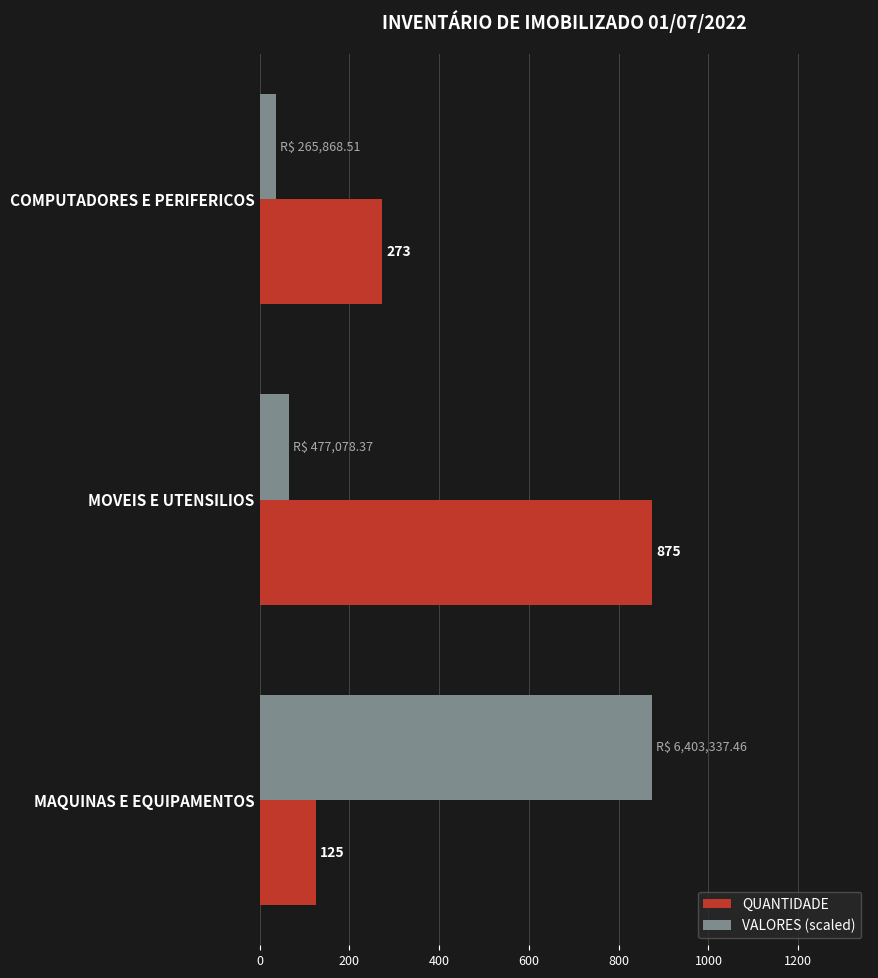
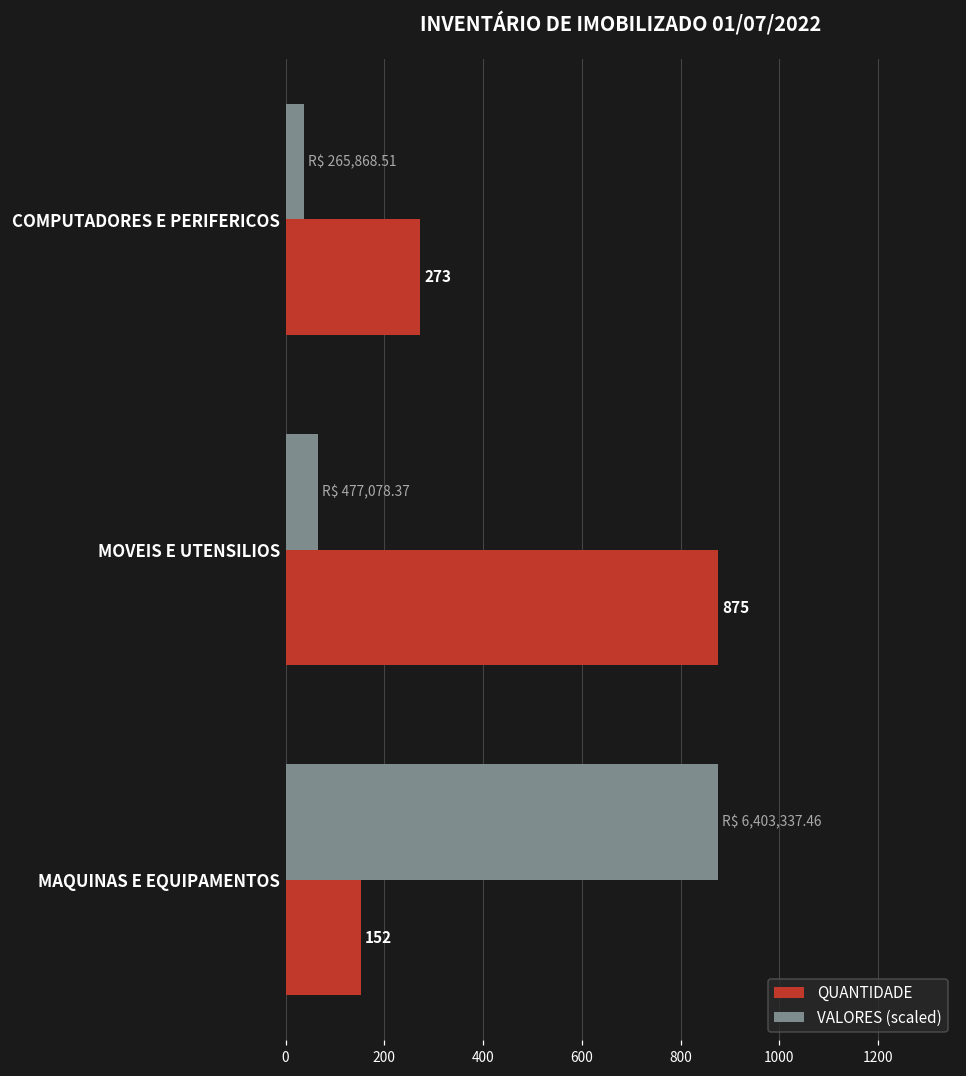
  {
    "QUANTIDADE": {
      "COMPUTADORES E PERIFERICOS": 273,
      "MOVEIS E UTENSILIOS": 875,
-     "MAQUINAS E EQUIPAMENTOS": 125
+     "MAQUINAS E EQUIPAMENTOS": 152
    }
  }
